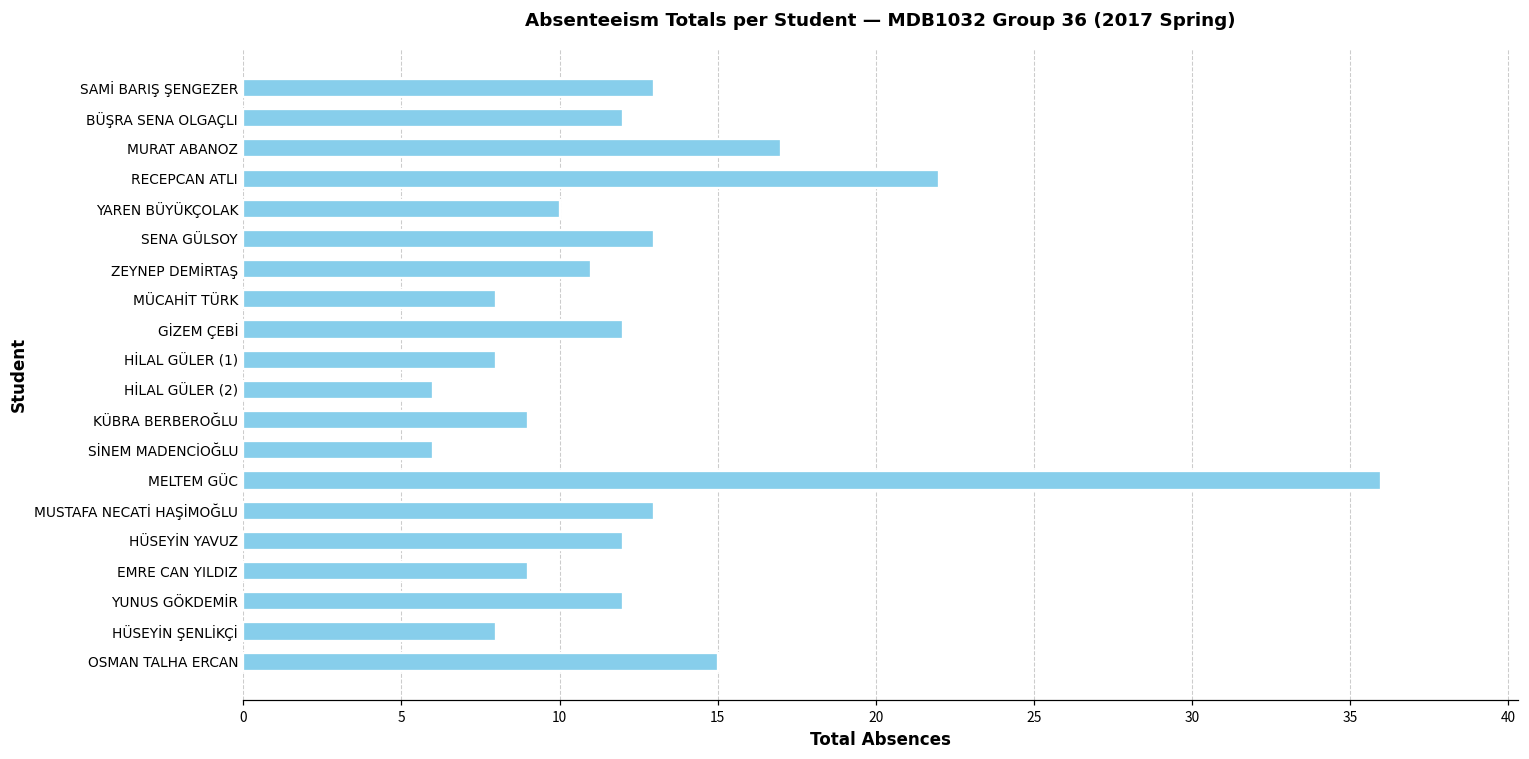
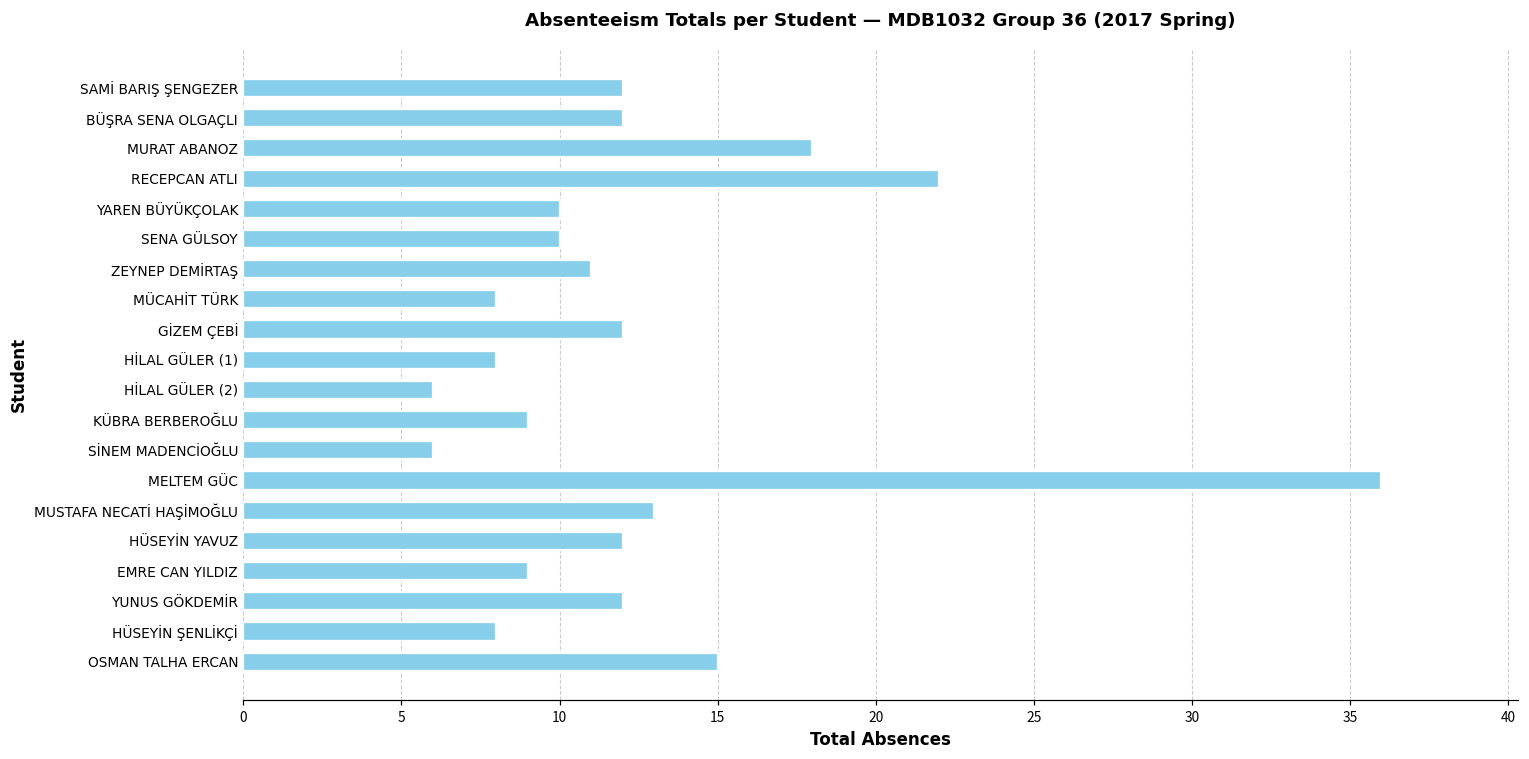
  {
-   "SAMİ BARIŞ ŞENGEZER": 13,
+   "SAMİ BARIŞ ŞENGEZER": 12,
    "BÜŞRA SENA OLGAÇLI": 12,
-   "MURAT ABANOZ": 17,
+   "MURAT ABANOZ": 18,
    "RECEPCAN ATLI": 22,
    "YAREN BÜYÜKÇOLAK": 10,
-   "SENA GÜLSOY": 13,
+   "SENA GÜLSOY": 10,
    "ZEYNEP DEMİRTAŞ": 11,
    "MÜCAHİT TÜRK": 8,
    "GİZEM ÇEBİ": 12,
    "HİLAL GÜLER (1)": 8,
    "HİLAL GÜLER (2)": 6,
    "KÜBRA BERBEROĞLU": 9,
    "SİNEM MADENCİOĞLU": 6,
    "MELTEM GÜC": 36,
    "MUSTAFA NECATİ HAŞİMOĞLU": 13,
    "HÜSEYİN YAVUZ": 12,
    "EMRE CAN YILDIZ": 9,
    "YUNUS GÖKDEMİR": 12,
    "HÜSEYİN ŞENLİKÇİ": 8,
    "OSMAN TALHA ERCAN": 15
  }
